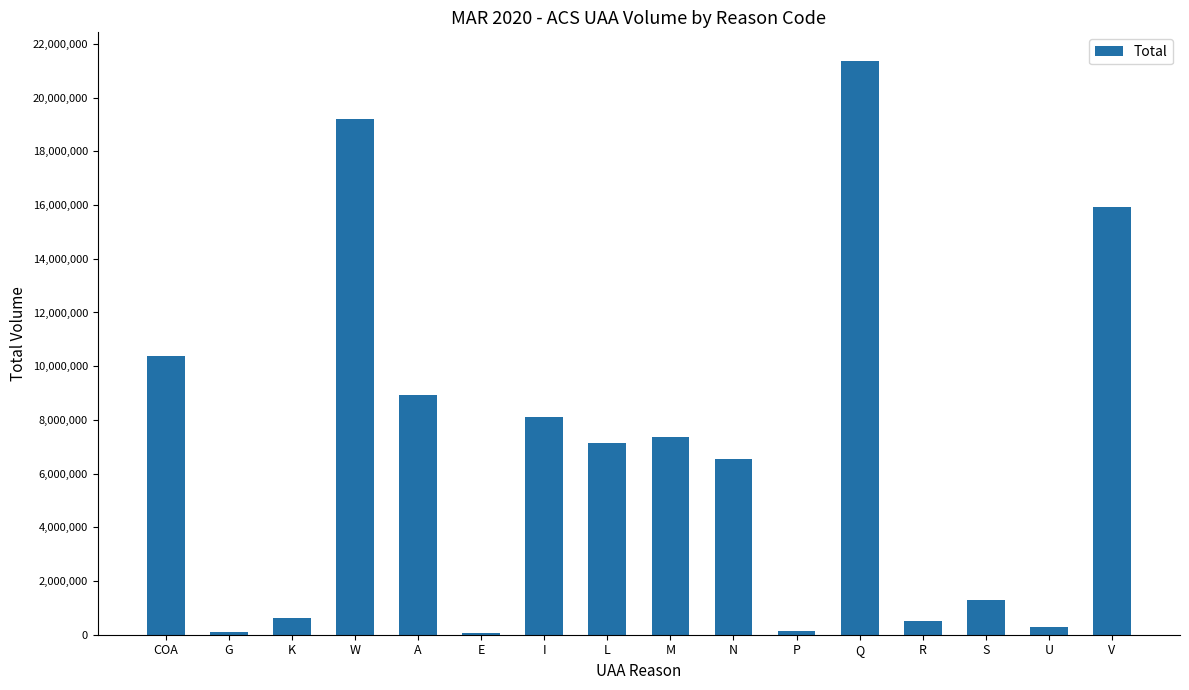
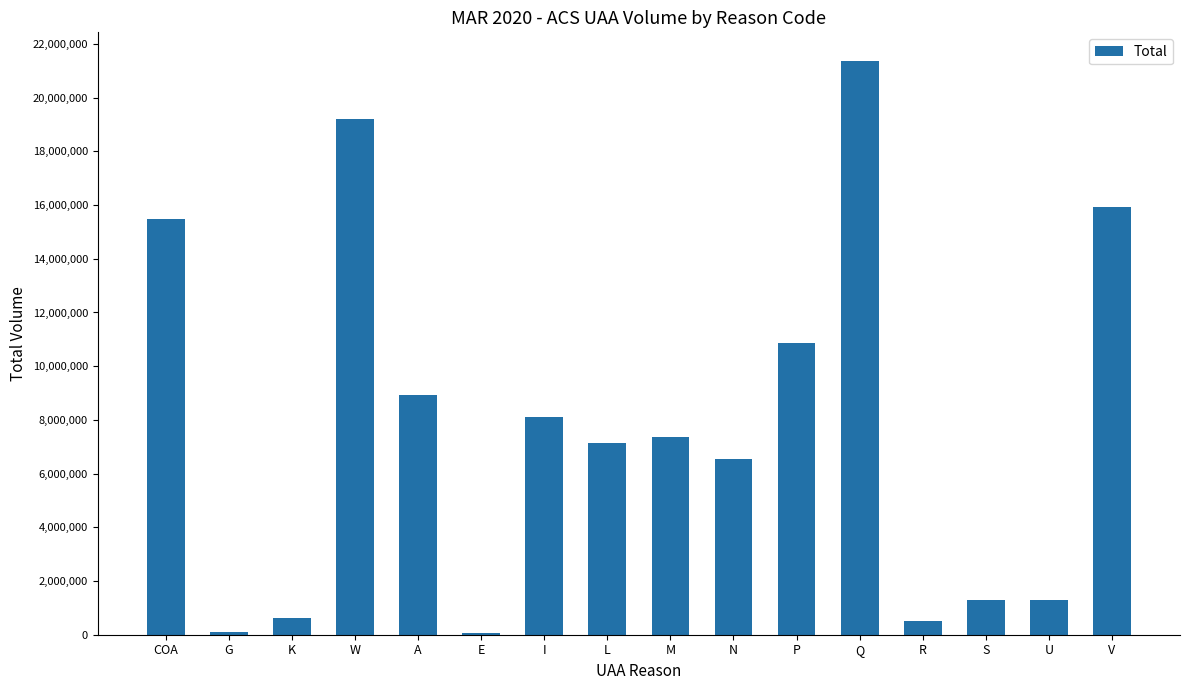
  {
-   "COA": "10,400,000",
+   "COA": "15,500,000",
    "G": "100,000",
    "K": "600,000",
    "W": "19,200,000",
    "A": "8,900,000",
    "I": "8,100,000",
    "L": "7,100,000",
    "M": "7,400,000",
    "N": "6,600,000",
-   "P": "100,000",
+   "P": "10,800,000",
    "Q": "21,400,000",
    "R": "500,000",
    "S": "1,300,000",
-   "U": "300,000",
+   "U": "1,300,000",
    "V": "15,900,000"
  }
